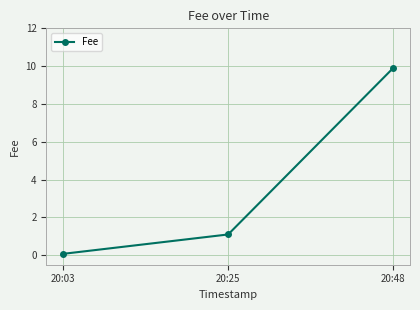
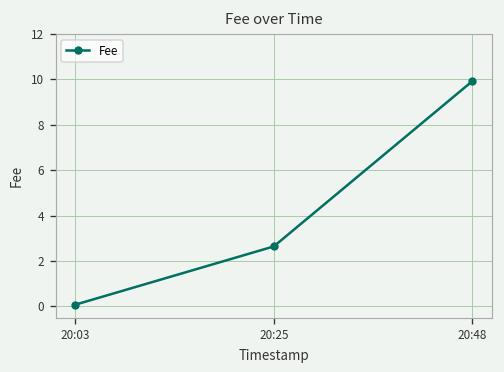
  {
    "20:03": 0.1,
-   "20:25": 1.1,
+   "20:25": 2.6,
    "20:48": 9.9
  }
